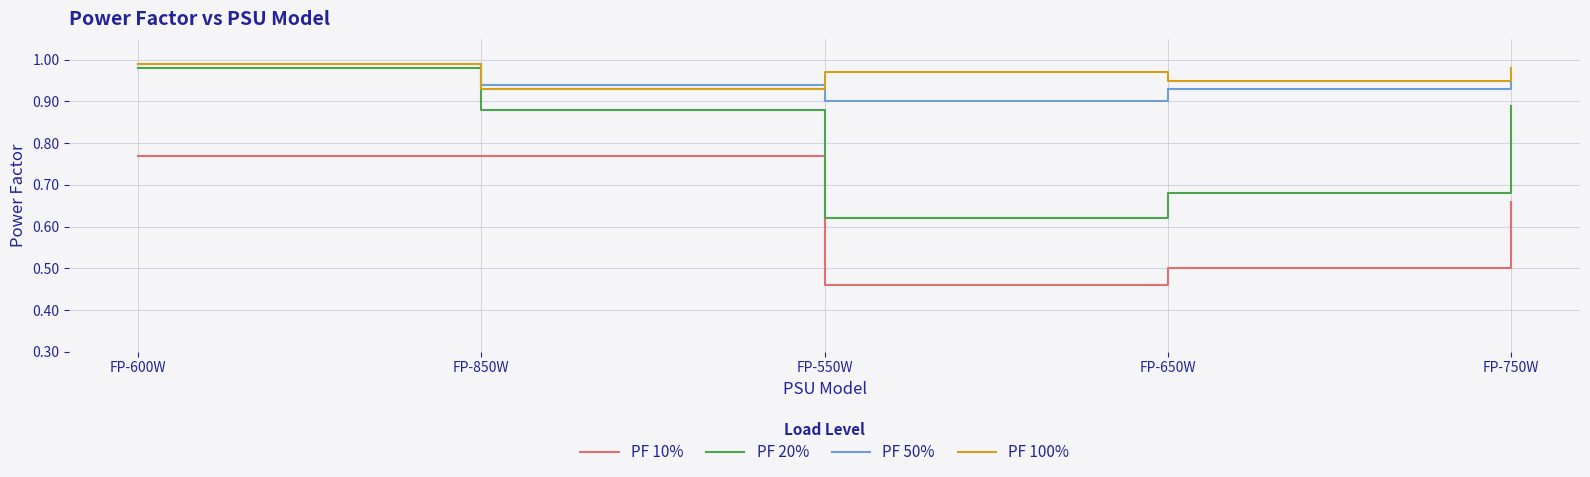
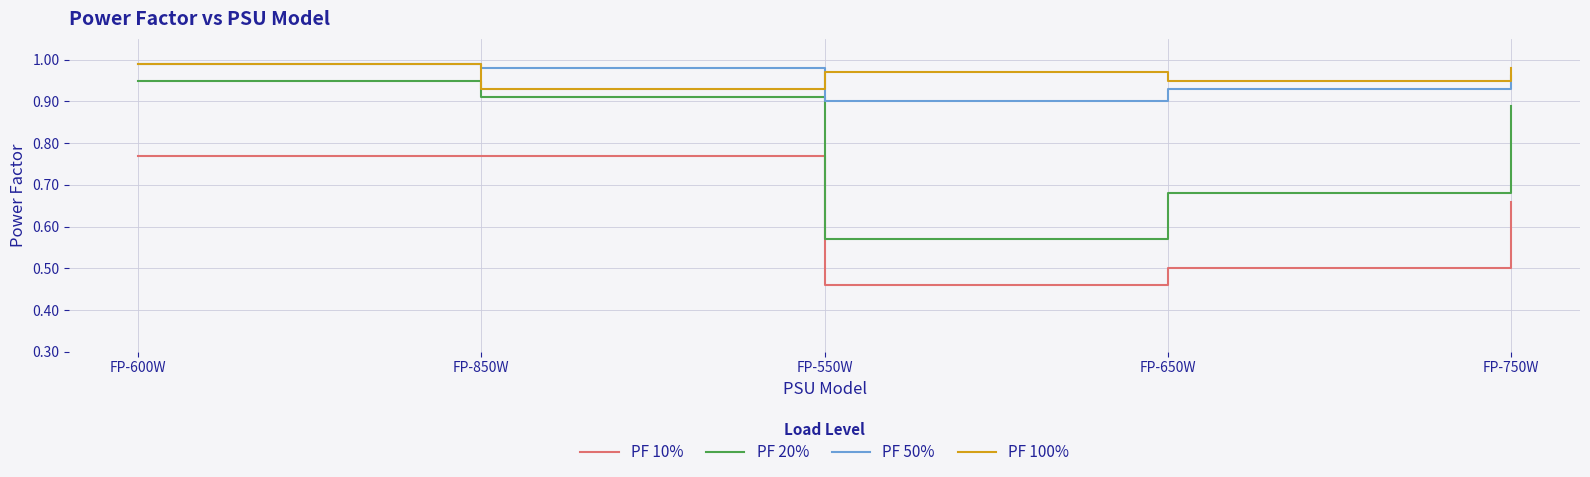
  {
    "PF 10%": {
      "FP-600W": 0.77,
      "FP-850W": 0.77,
      "FP-550W": 0.46,
      "FP-650W": 0.50,
      "FP-750W": 0.66
    },
    "PF 20%": {
-     "FP-600W": 0.98,
-     "FP-850W": 0.88,
-     "FP-550W": 0.62,
+     "FP-600W": 0.95,
+     "FP-850W": 0.91,
+     "FP-550W": 0.57,
      "FP-650W": 0.68,
      "FP-750W": 0.89
    },
    "PF 50%": {
-     "FP-850W": 0.94,
+     "FP-850W": 0.98,
      "FP-550W": 0.90,
      "FP-650W": 0.93,
      "FP-750W": 0.96
    },
    "PF 100%": {
      "FP-850W": 0.93,
      "FP-550W": 0.97,
      "FP-650W": 0.95,
      "FP-750W": 0.98
    }
  }
